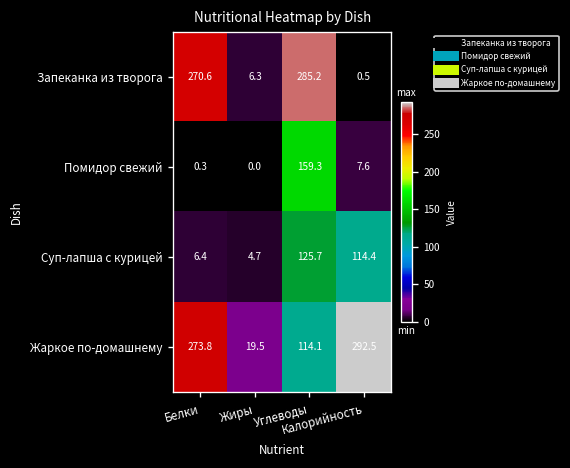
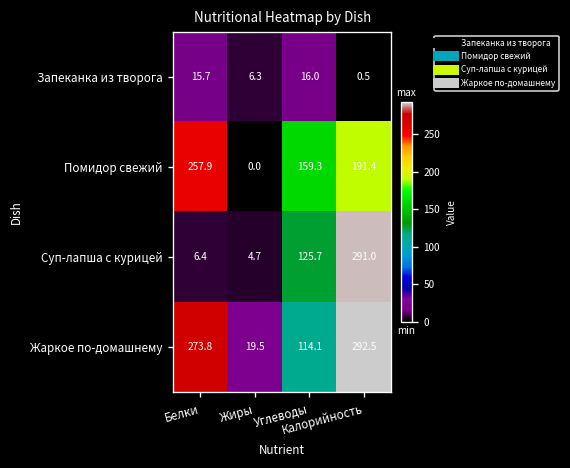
  {
    "Запеканка из творога": {
-     "Белки": 270.6,
+     "Белки": 15.7,
      "Жиры": 6.3,
-     "Углеводы": 285.2,
+     "Углеводы": 16.0,
      "Калорийность": 0.5
    },
    "Помидор свежий": {
-     "Белки": 0.3,
+     "Белки": 257.9,
      "Жиры": 0.0,
      "Углеводы": 159.3,
-     "Калорийность": 7.6
+     "Калорийность": 191.4
    },
    "Суп-лапша с курицей": {
      "Белки": 6.4,
      "Жиры": 4.7,
      "Углеводы": 125.7,
-     "Калорийность": 114.4
+     "Калорийность": 291.0
    },
    "Жаркое по-домашнему": {
      "Белки": 273.8,
      "Жиры": 19.5,
      "Углеводы": 114.1,
      "Калорийность": 292.5
    }
  }
